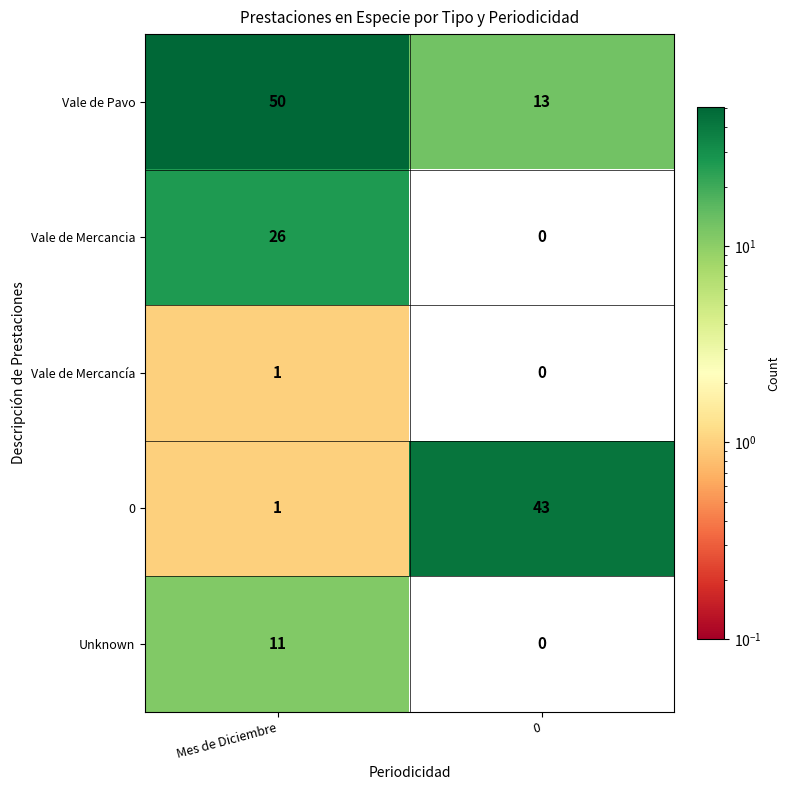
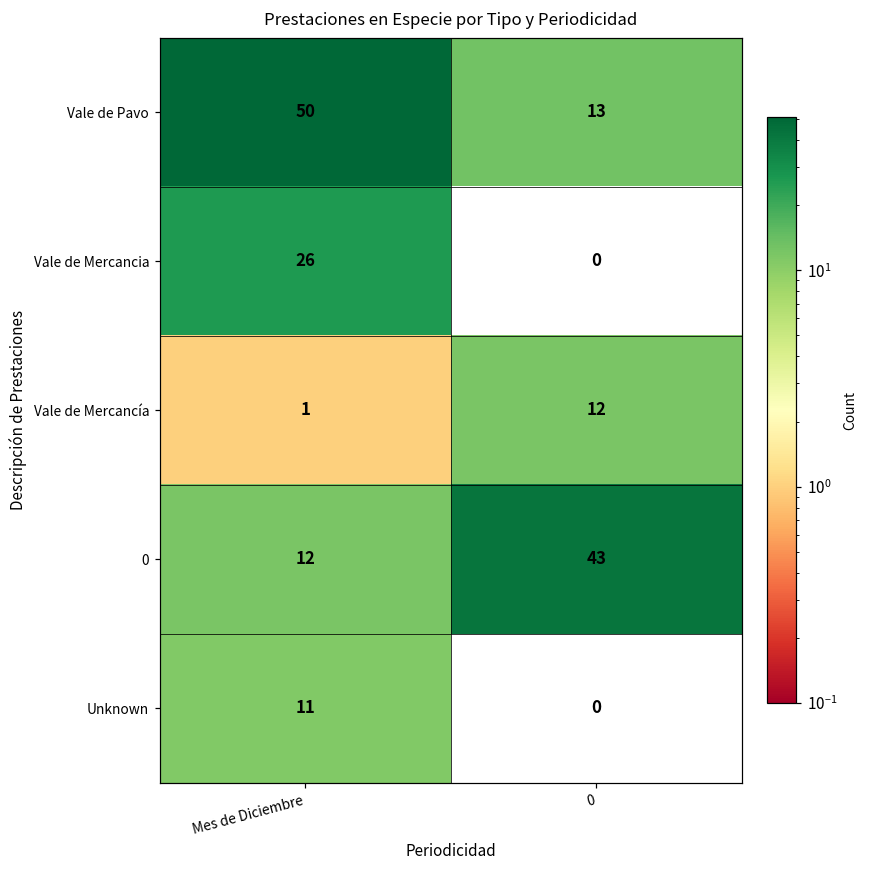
  {
    "Vale de Pavo": {
      "Mes de Diciembre": 50,
      "0": 13
    },
    "Vale de Mercancia": {
      "Mes de Diciembre": 26,
      "0": 0
    },
    "Vale de Mercancía": {
      "Mes de Diciembre": 1,
-     "0": 0
+     "0": 12
    },
    "0": {
-     "Mes de Diciembre": 1,
+     "Mes de Diciembre": 12,
      "0": 43
    },
    "Unknown": {
      "Mes de Diciembre": 11,
      "0": 0
    }
  }
